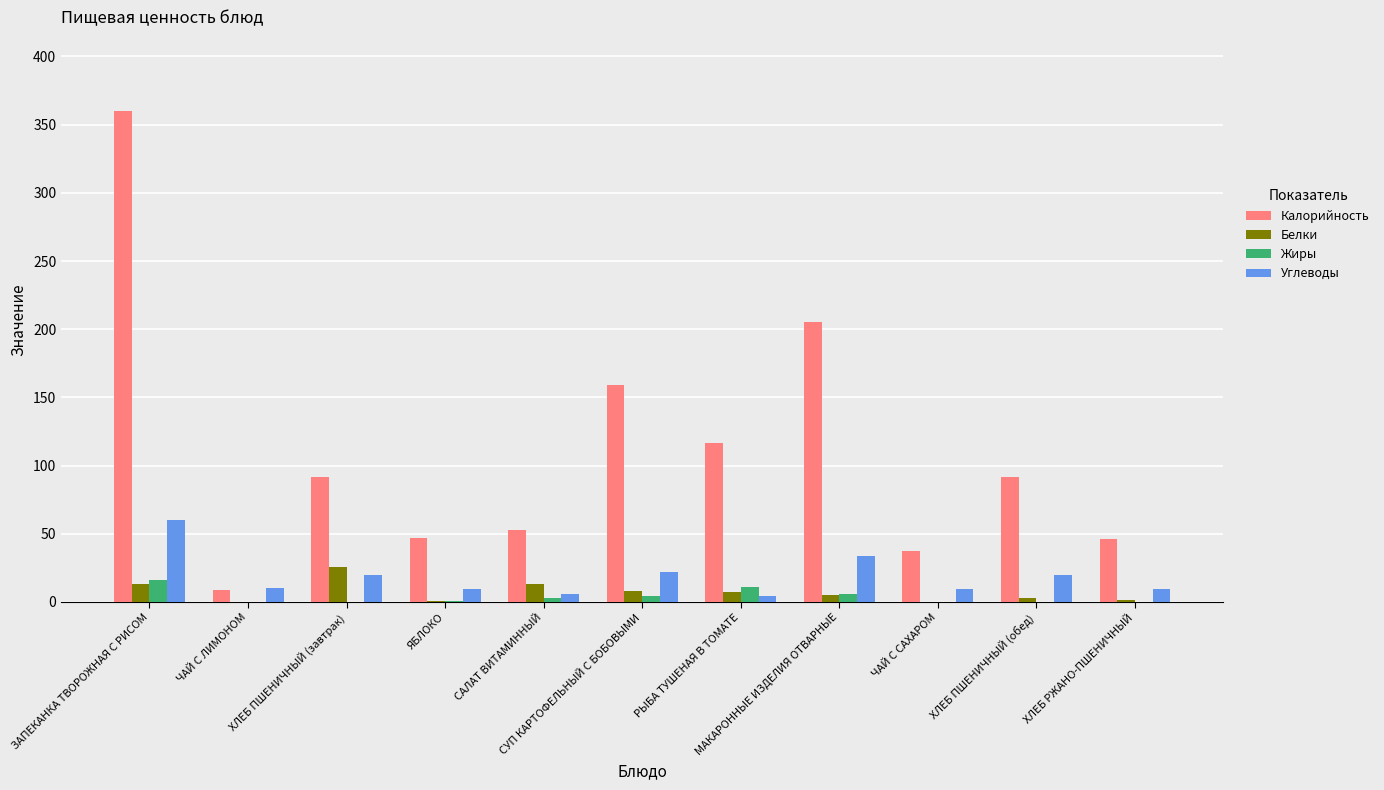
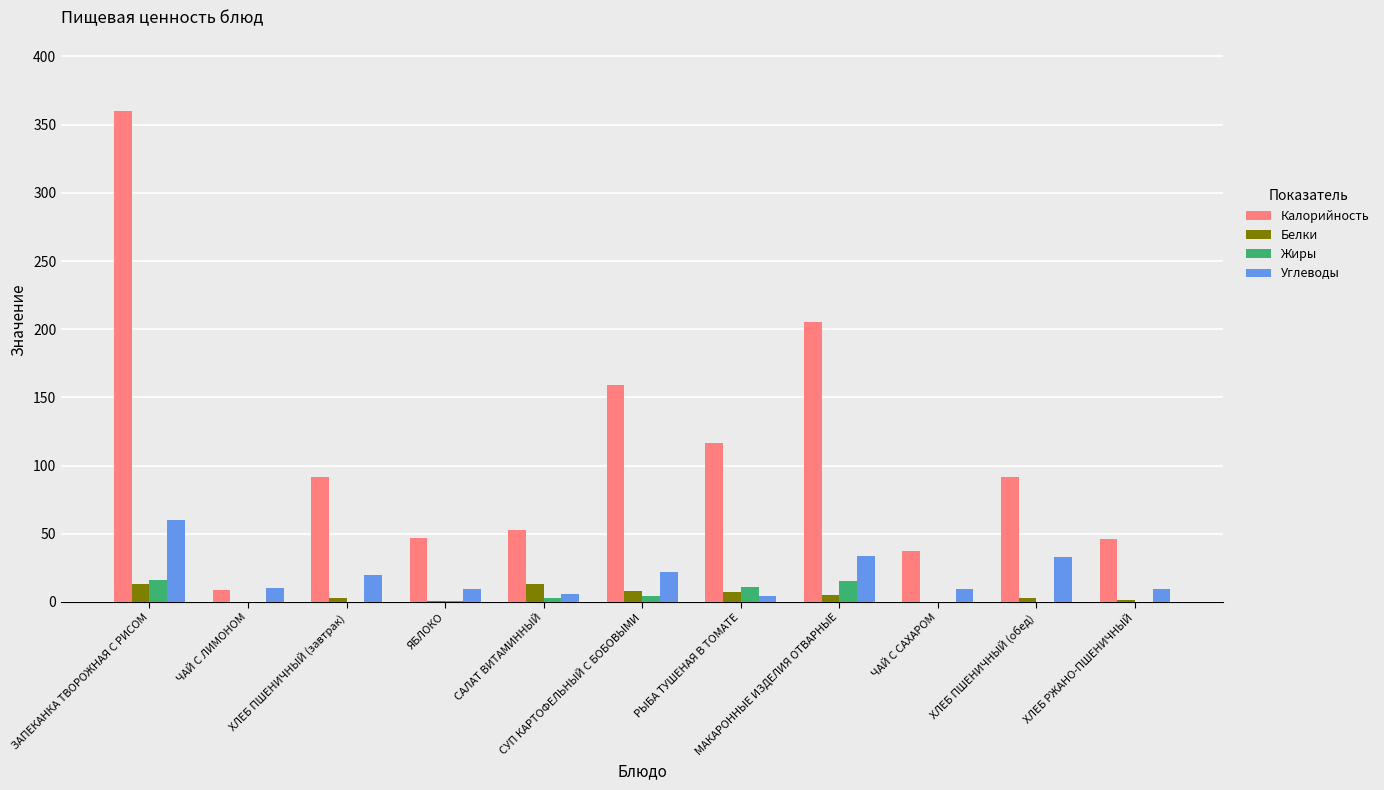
  {
    "Калорийность": {
      "ЗАПЕКАНКА ТВОРОЖНАЯ С РИСОМ": 360,
      "ЧАЙ С ЛИМОНОМ": 9,
      "ХЛЕБ ПШЕНИЧНЫЙ (завтрак)": 92,
      "ЯБЛОКО": 47,
      "САЛАТ ВИТАМИННЫЙ": 52,
      "СУП КАРТОФЕЛЬНЫЙ С БОБОВЫМИ": 159,
      "РЫБА ТУШЕНАЯ В ТОМАТЕ": 117,
      "МАКАРОННЫЕ ИЗДЕЛИЯ ОТВАРНЫЕ": 205,
      "ЧАЙ С САХАРОМ": 38,
      "ХЛЕБ ПШЕНИЧНЫЙ (обед)": 92,
      "ХЛЕБ РЖАНО-ПШЕНИЧНЫЙ": 46
    },
    "Белки": {
      "ЗАПЕКАНКА ТВОРОЖНАЯ С РИСОМ": 13,
-     "ХЛЕБ ПШЕНИЧНЫЙ (завтрак)": 26,
+     "ХЛЕБ ПШЕНИЧНЫЙ (завтрак)": 3,
      "САЛАТ ВИТАМИННЫЙ": 13,
      "СУП КАРТОФЕЛЬНЫЙ С БОБОВЫМИ": 8,
      "РЫБА ТУШЕНАЯ В ТОМАТЕ": 7,
      "МАКАРОННЫЕ ИЗДЕЛИЯ ОТВАРНЫЕ": 5,
      "ЧАЙ С САХАРОМ": 0,
      "ХЛЕБ ПШЕНИЧНЫЙ (обед)": 3
    },
    "Жиры": {
      "ЗАПЕКАНКА ТВОРОЖНАЯ С РИСОМ": 16,
      "ЧАЙ С ЛИМОНОМ": 0,
      "САЛАТ ВИТАМИННЫЙ": 3,
      "СУП КАРТОФЕЛЬНЫЙ С БОБОВЫМИ": 5,
      "РЫБА ТУШЕНАЯ В ТОМАТЕ": 11,
-     "МАКАРОННЫЕ ИЗДЕЛИЯ ОТВАРНЫЕ": 5,
+     "МАКАРОННЫЕ ИЗДЕЛИЯ ОТВАРНЫЕ": 16,
      "ЧАЙ С САХАРОМ": 0
    },
    "Углеводы": {
      "ЗАПЕКАНКА ТВОРОЖНАЯ С РИСОМ": 60,
      "ЧАЙ С ЛИМОНОМ": 10,
      "ХЛЕБ ПШЕНИЧНЫЙ (завтрак)": 19,
      "ЯБЛОКО": 10,
      "САЛАТ ВИТАМИННЫЙ": 6,
      "СУП КАРТОФЕЛЬНЫЙ С БОБОВЫМИ": 22,
      "РЫБА ТУШЕНАЯ В ТОМАТЕ": 4,
      "МАКАРОННЫЕ ИЗДЕЛИЯ ОТВАРНЫЕ": 34,
      "ЧАЙ С САХАРОМ": 9,
-     "ХЛЕБ ПШЕНИЧНЫЙ (обед)": 19,
+     "ХЛЕБ ПШЕНИЧНЫЙ (обед)": 33,
      "ХЛЕБ РЖАНО-ПШЕНИЧНЫЙ": 10
    }
  }
